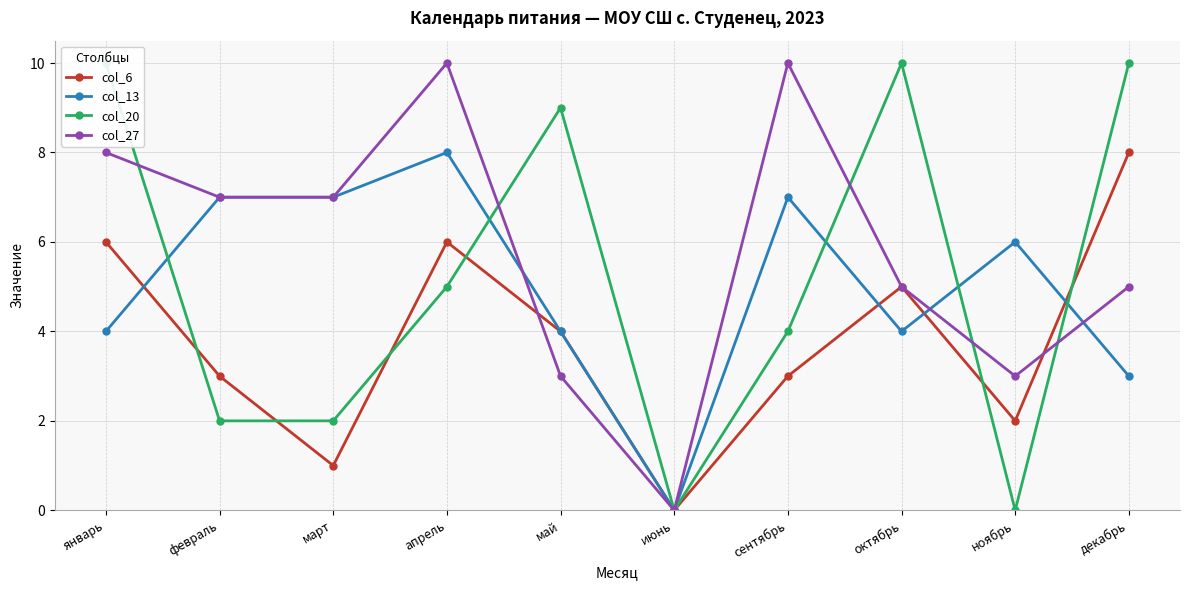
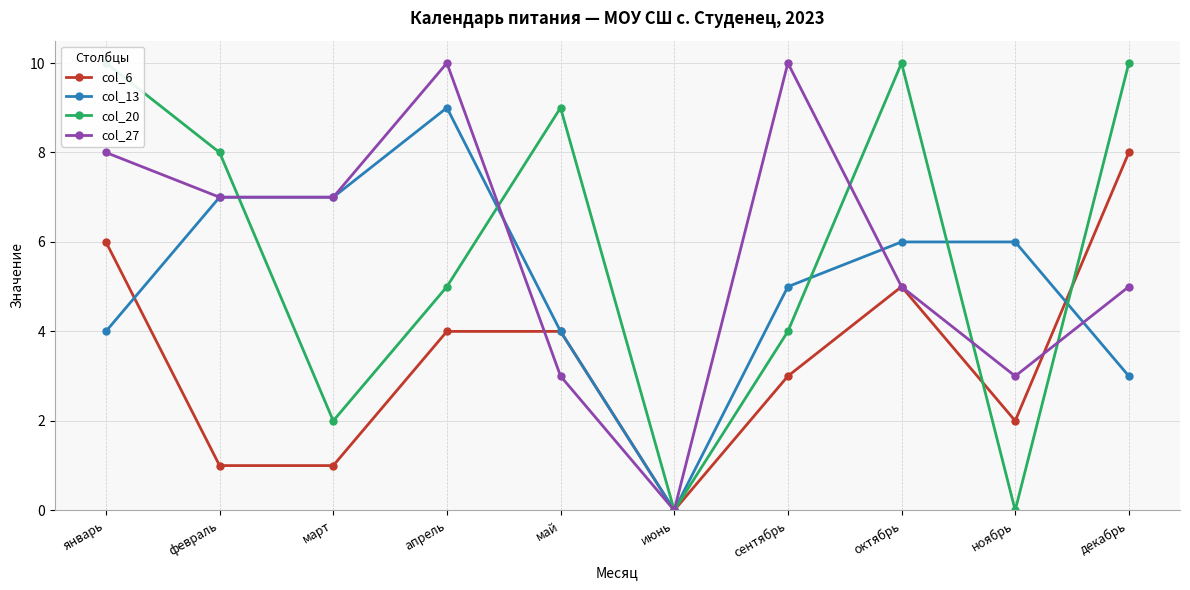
  {
    "col_6": {
      "январь": 6,
-     "февраль": 3,
+     "февраль": 1,
      "март": 1,
-     "апрель": 6,
+     "апрель": 4,
      "сентябрь": 3,
      "ноябрь": 2,
      "декабрь": 8
    },
    "col_13": {
      "январь": 4,
-     "апрель": 8,
-     "сентябрь": 7,
-     "октябрь": 4,
+     "апрель": 9,
+     "сентябрь": 5,
+     "октябрь": 6,
      "ноябрь": 6,
      "декабрь": 3
    },
    "col_20": {
-     "февраль": 2,
+     "февраль": 8,
      "март": 2,
      "апрель": 5,
      "май": 9,
      "сентябрь": 4,
      "октябрь": 10,
      "ноябрь": 0,
      "декабрь": 10
    },
    "col_27": {
      "январь": 8,
      "апрель": 10,
      "май": 3,
      "сентябрь": 10,
      "ноябрь": 3,
      "декабрь": 5
    }
  }
